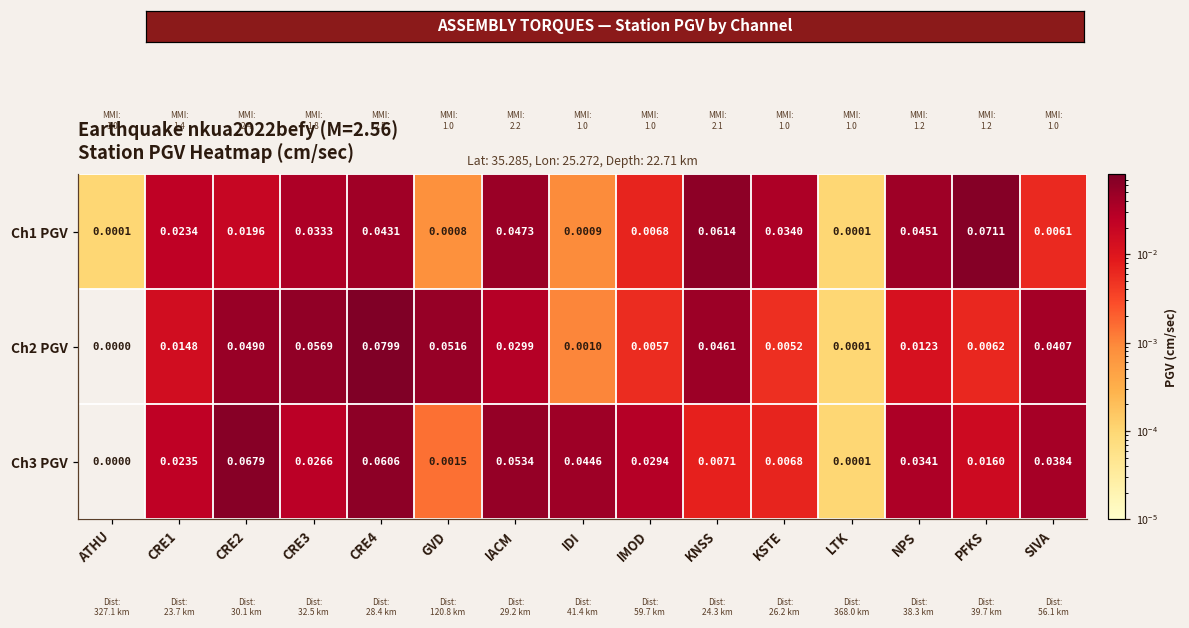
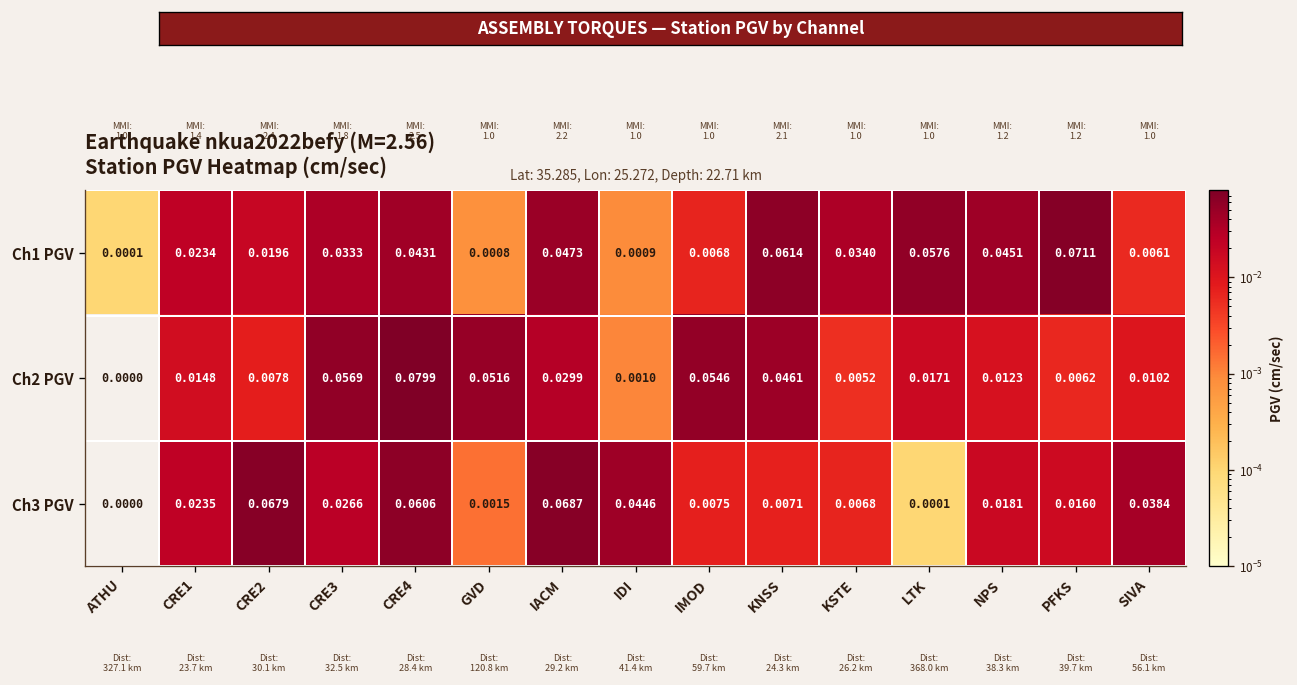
  {
    "Ch1 PGV": {
      "ATHU": 0.0001,
      "CRE1": 0.0234,
      "CRE2": 0.0196,
      "CRE3": 0.0333,
      "CRE4": 0.0431,
      "GVD": 0.0008,
      "IACM": 0.0473,
      "IDI": 0.0009,
      "IMOD": 0.0068,
      "KNSS": 0.0614,
      "KSTE": 0.0340,
-     "LTK": 0.0001,
+     "LTK": 0.0576,
      "NPS": 0.0451,
      "PFKS": 0.0711,
      "SIVA": 0.0061
    },
    "Ch2 PGV": {
      "ATHU": 0.0000,
      "CRE1": 0.0148,
-     "CRE2": 0.0490,
+     "CRE2": 0.0078,
      "CRE3": 0.0569,
      "CRE4": 0.0799,
      "GVD": 0.0516,
      "IACM": 0.0299,
      "IDI": 0.0010,
-     "IMOD": 0.0057,
+     "IMOD": 0.0546,
      "KNSS": 0.0461,
      "KSTE": 0.0052,
-     "LTK": 0.0001,
+     "LTK": 0.0171,
      "NPS": 0.0123,
      "PFKS": 0.0062,
-     "SIVA": 0.0407
+     "SIVA": 0.0102
    },
    "Ch3 PGV": {
      "ATHU": 0.0000,
      "CRE1": 0.0235,
      "CRE2": 0.0679,
      "CRE3": 0.0266,
      "CRE4": 0.0606,
      "GVD": 0.0015,
-     "IACM": 0.0534,
+     "IACM": 0.0687,
      "IDI": 0.0446,
-     "IMOD": 0.0294,
+     "IMOD": 0.0075,
      "KNSS": 0.0071,
      "KSTE": 0.0068,
      "LTK": 0.0001,
-     "NPS": 0.0341,
+     "NPS": 0.0181,
      "PFKS": 0.0160,
      "SIVA": 0.0384
    }
  }
